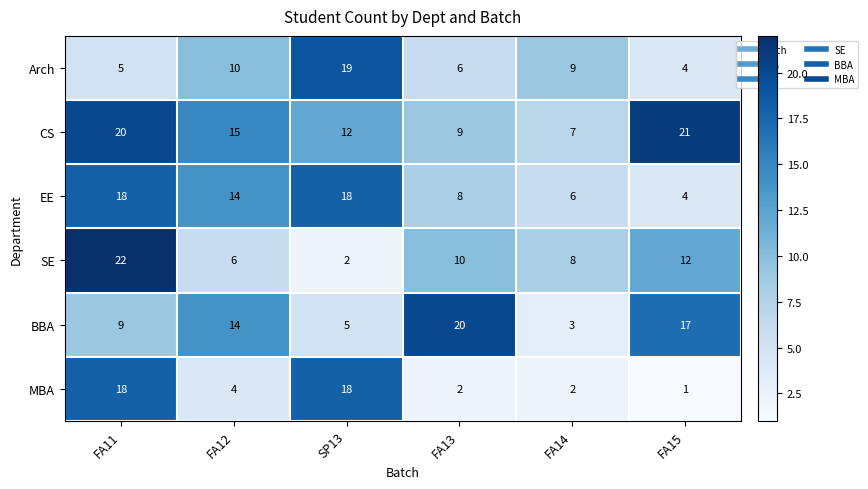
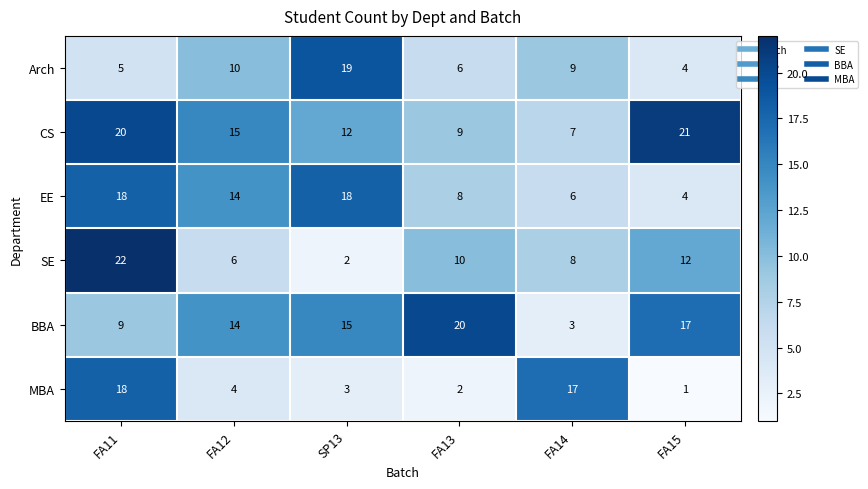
  {
    "Arch": {
      "FA11": 5,
      "FA12": 10,
      "SP13": 19,
      "FA13": 6,
      "FA14": 9,
      "FA15": 4
    },
    "CS": {
      "FA11": 20,
      "FA12": 15,
      "SP13": 12,
      "FA13": 9,
      "FA14": 7,
      "FA15": 21
    },
    "EE": {
      "FA11": 18,
      "FA12": 14,
      "SP13": 18,
      "FA13": 8,
      "FA14": 6,
      "FA15": 4
    },
    "SE": {
      "FA11": 22,
      "FA12": 6,
      "SP13": 2,
      "FA13": 10,
      "FA14": 8,
      "FA15": 12
    },
    "BBA": {
      "FA11": 9,
      "FA12": 14,
-     "SP13": 5,
+     "SP13": 15,
      "FA13": 20,
      "FA14": 3,
      "FA15": 17
    },
    "MBA": {
      "FA11": 18,
      "FA12": 4,
-     "SP13": 18,
+     "SP13": 3,
      "FA13": 2,
-     "FA14": 2,
+     "FA14": 17,
      "FA15": 1
    }
  }
